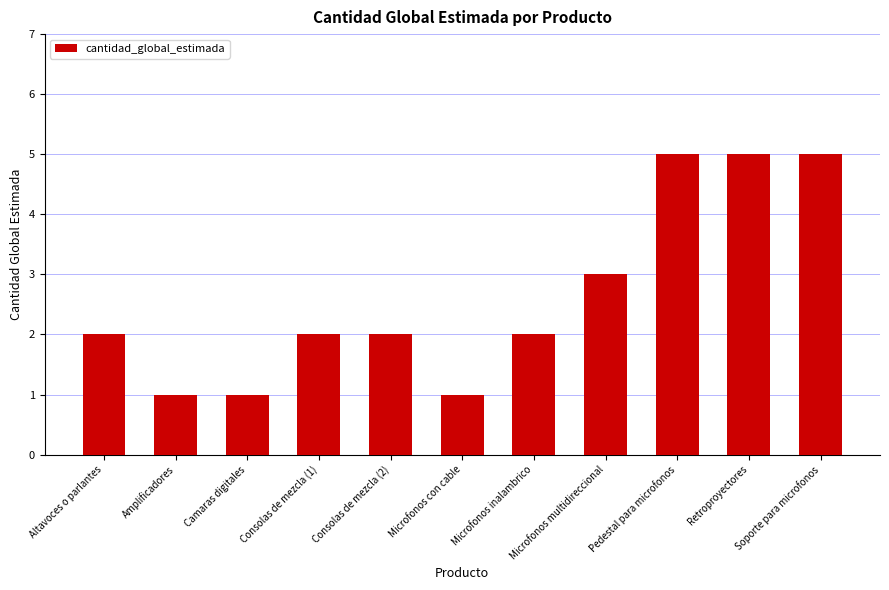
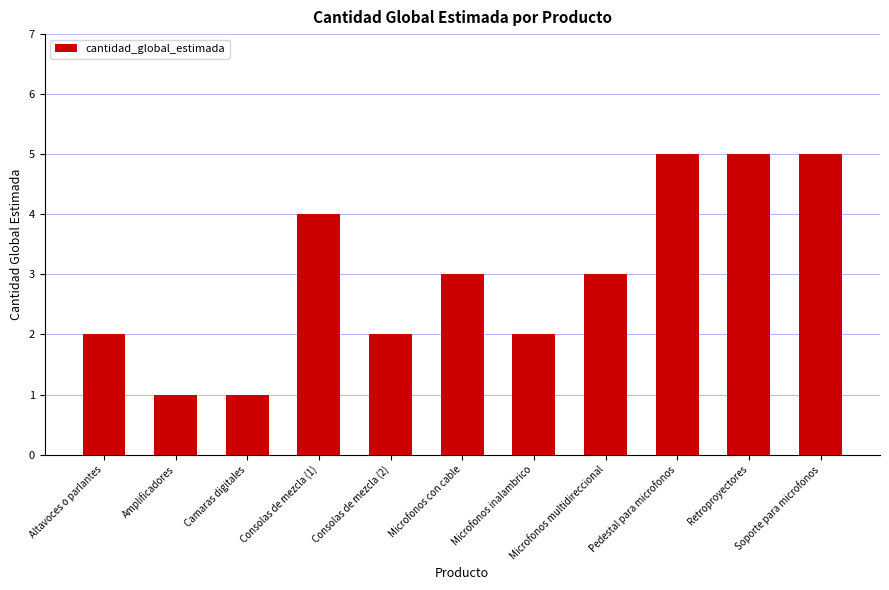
  {
    "Altavoces o parlantes": 2,
    "Amplificadores": 1,
    "Camaras digitales": 1,
-   "Consolas de mezcla (1)": 2,
+   "Consolas de mezcla (1)": 4,
    "Consolas de mezcla (2)": 2,
-   "Microfonos con cable": 1,
+   "Microfonos con cable": 3,
    "Microfonos inalambrico": 2,
    "Microfonos multidireccional": 3,
    "Pedestal para microfonos": 5,
    "Retroproyectores": 5,
    "Soporte para microfonos": 5
  }
